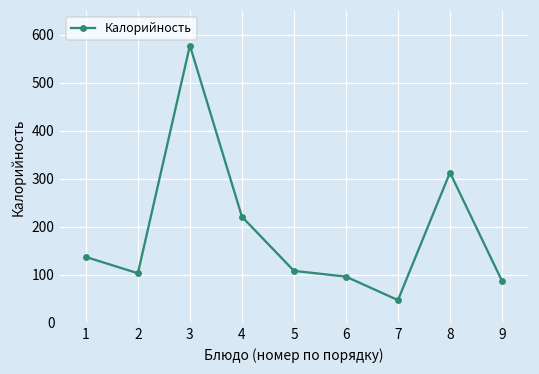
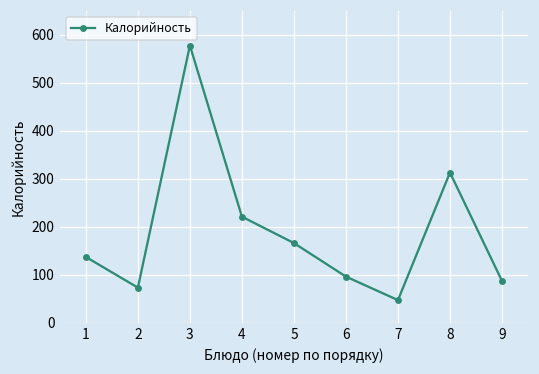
  {
    "1": 140,
-   "2": 100,
+   "2": 70,
    "3": 580,
    "4": 220,
-   "5": 110,
+   "5": 170,
    "6": 100,
    "7": 50,
    "8": 310,
    "9": 90
  }
